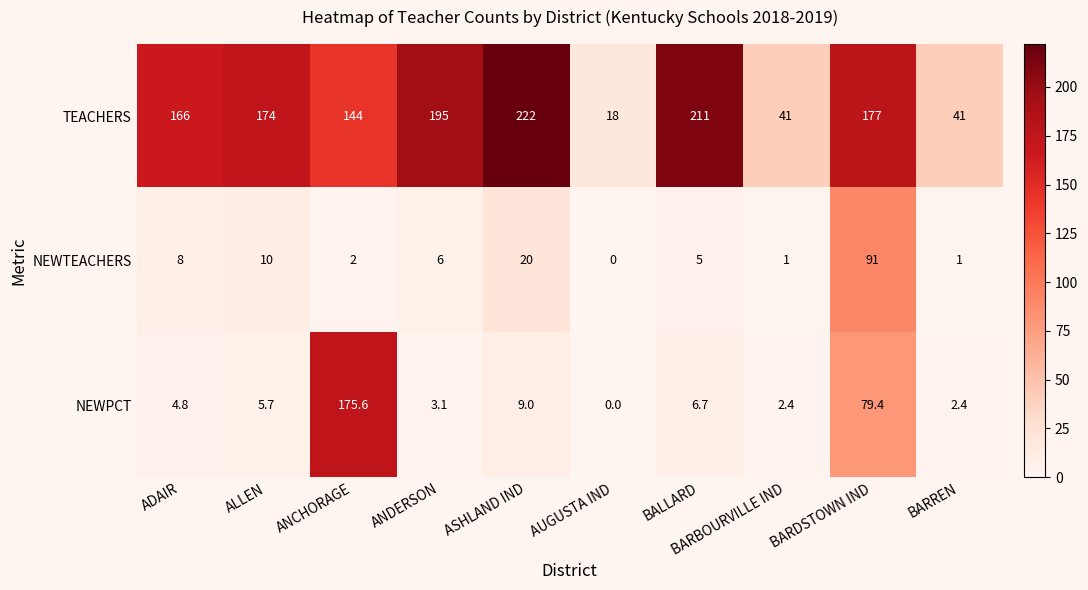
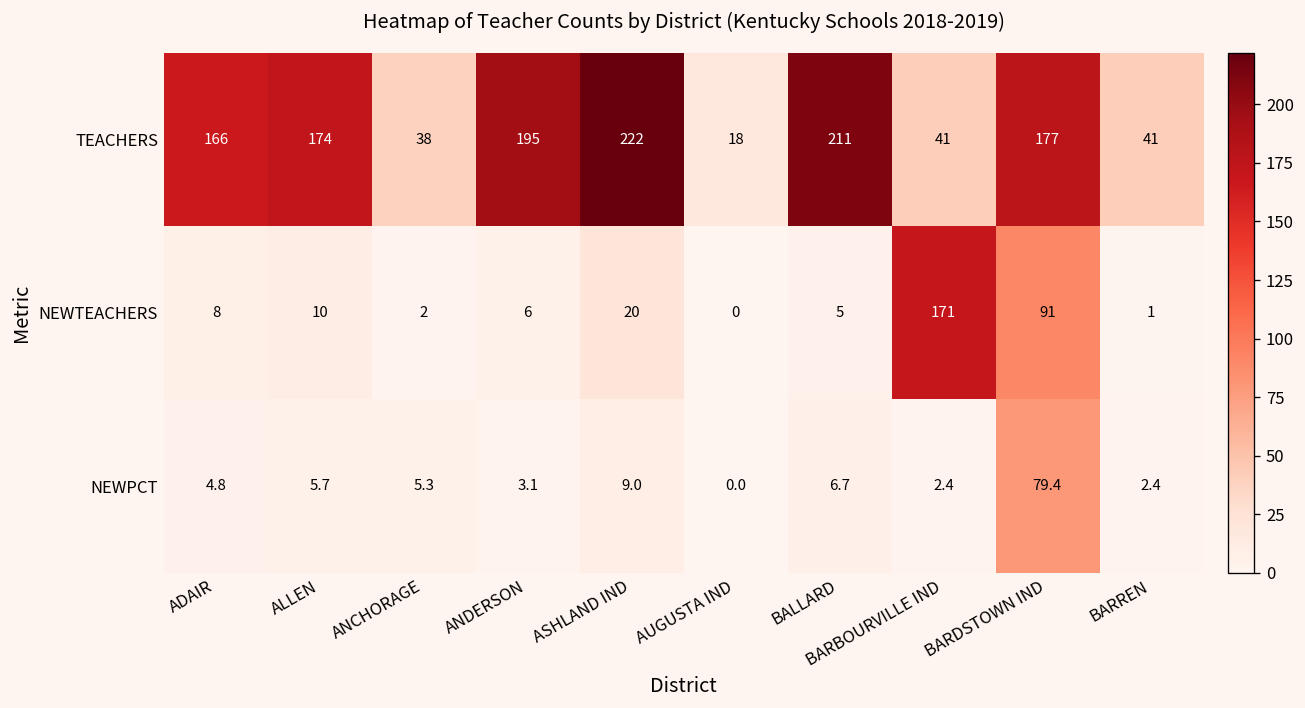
  {
    "TEACHERS": {
      "ADAIR": 166,
      "ALLEN": 174,
-     "ANCHORAGE": 144,
+     "ANCHORAGE": 38,
      "ANDERSON": 195,
      "ASHLAND IND": 222,
      "AUGUSTA IND": 18,
      "BALLARD": 211,
      "BARBOURVILLE IND": 41,
      "BARDSTOWN IND": 177,
      "BARREN": 41
    },
    "NEWTEACHERS": {
      "ADAIR": 8,
      "ALLEN": 10,
      "ANCHORAGE": 2,
      "ANDERSON": 6,
      "ASHLAND IND": 20,
      "AUGUSTA IND": 0,
      "BALLARD": 5,
-     "BARBOURVILLE IND": 1,
+     "BARBOURVILLE IND": 171,
      "BARDSTOWN IND": 91,
      "BARREN": 1
    },
    "NEWPCT": {
      "ADAIR": 4.8,
      "ALLEN": 5.7,
-     "ANCHORAGE": 175.6,
+     "ANCHORAGE": 5.3,
      "ANDERSON": 3.1,
      "ASHLAND IND": 9.0,
      "AUGUSTA IND": 0.0,
      "BALLARD": 6.7,
      "BARBOURVILLE IND": 2.4,
      "BARDSTOWN IND": 79.4,
      "BARREN": 2.4
    }
  }
